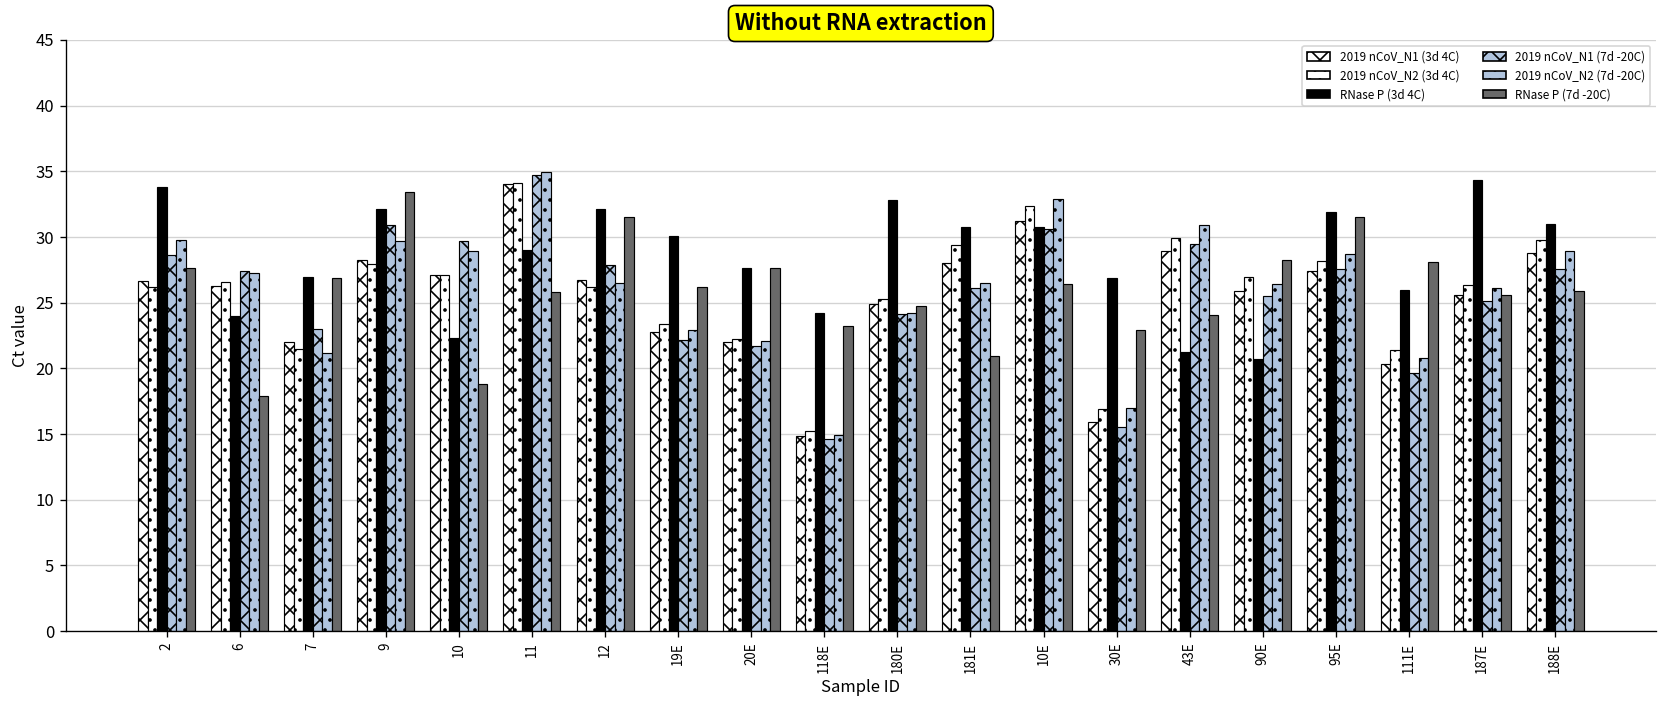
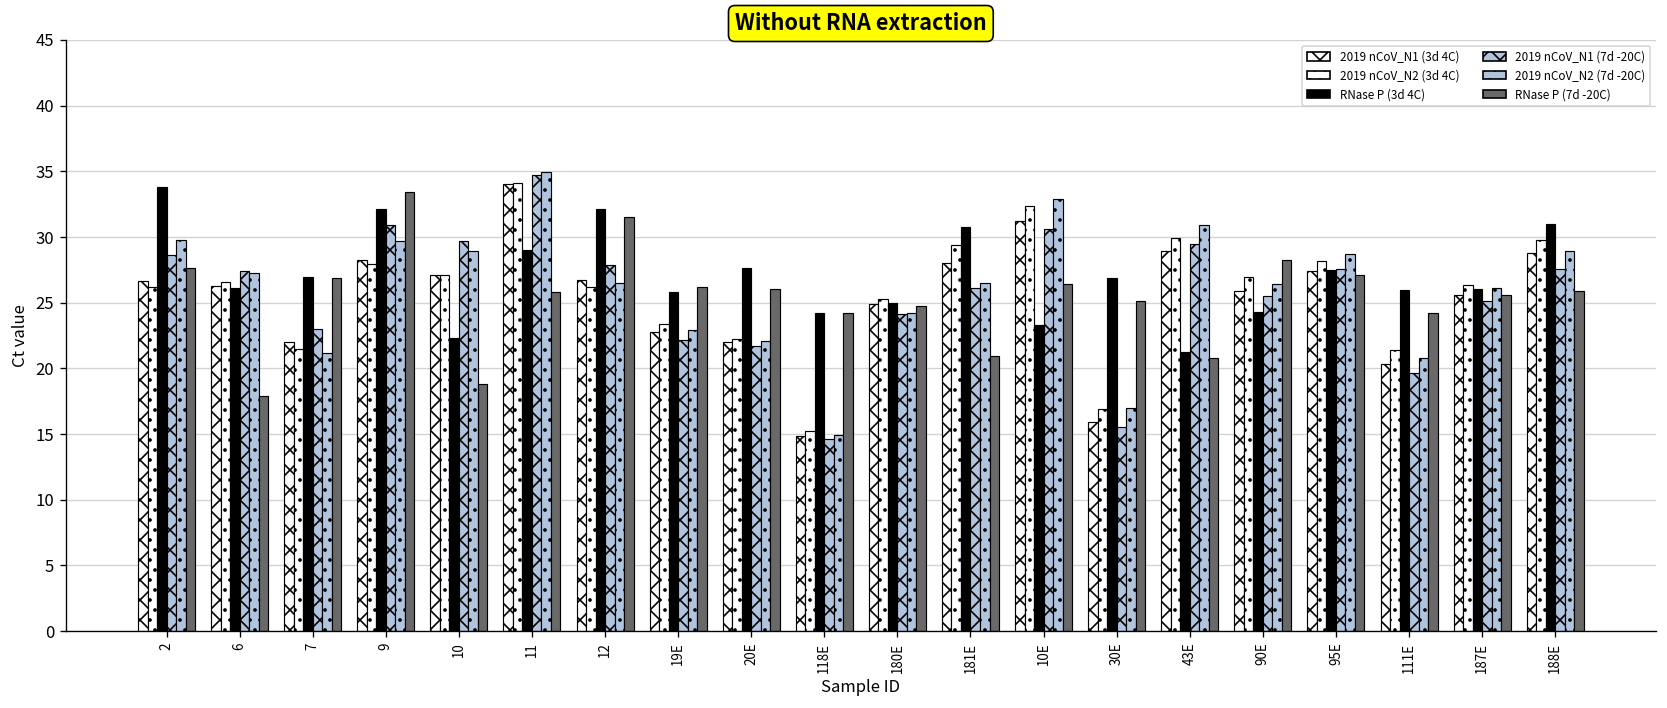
  {
    "RNase P (3d 4C)": {
      "2": 33.8,
-     "6": 24.0,
+     "6": 26.1,
      "7": 26.9,
      "9": 32.1,
      "10": 22.3,
      "11": 29.0,
      "12": 32.1,
-     "19E": 30.1,
+     "19E": 25.8,
      "20E": 27.6,
      "118E": 24.2,
-     "180E": 32.8,
+     "180E": 25.0,
      "181E": 30.8,
-     "10E": 30.7,
+     "10E": 23.3,
      "30E": 26.9,
      "43E": 21.2,
-     "90E": 20.7,
-     "95E": 31.9,
+     "90E": 24.3,
+     "95E": 27.5,
      "111E": 26.0,
-     "187E": 34.3,
+     "187E": 26.0,
      "188E": 31.0
    },
    "RNase P (7d -20C)": {
      "2": 27.6,
      "6": 17.9,
      "7": 26.9,
      "9": 33.5,
      "10": 18.8,
      "11": 25.8,
      "12": 31.5,
      "19E": 26.2,
-     "20E": 27.6,
-     "118E": 23.2,
+     "20E": 26.1,
+     "118E": 24.2,
      "180E": 24.8,
      "181E": 20.9,
      "10E": 26.4,
-     "30E": 22.9,
-     "43E": 24.1,
+     "30E": 25.1,
+     "43E": 20.8,
      "90E": 28.2,
-     "95E": 31.5,
-     "111E": 28.1,
+     "95E": 27.1,
+     "111E": 24.2,
      "187E": 25.6,
      "188E": 25.9
    }
  }
